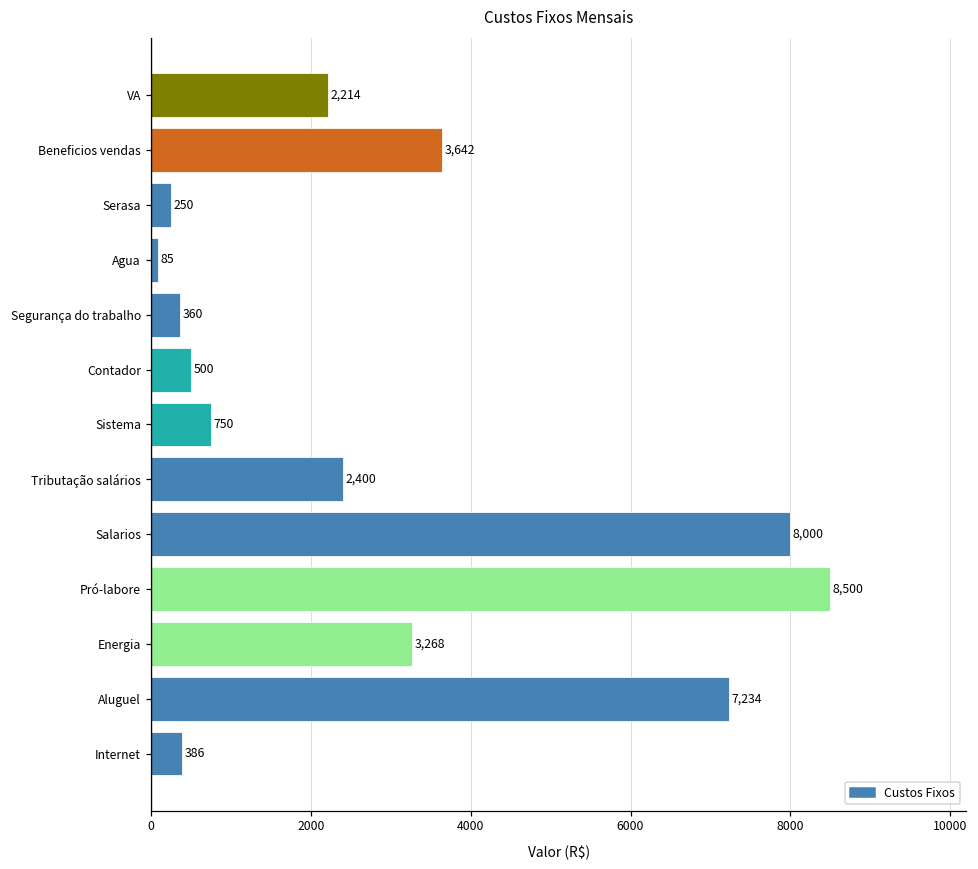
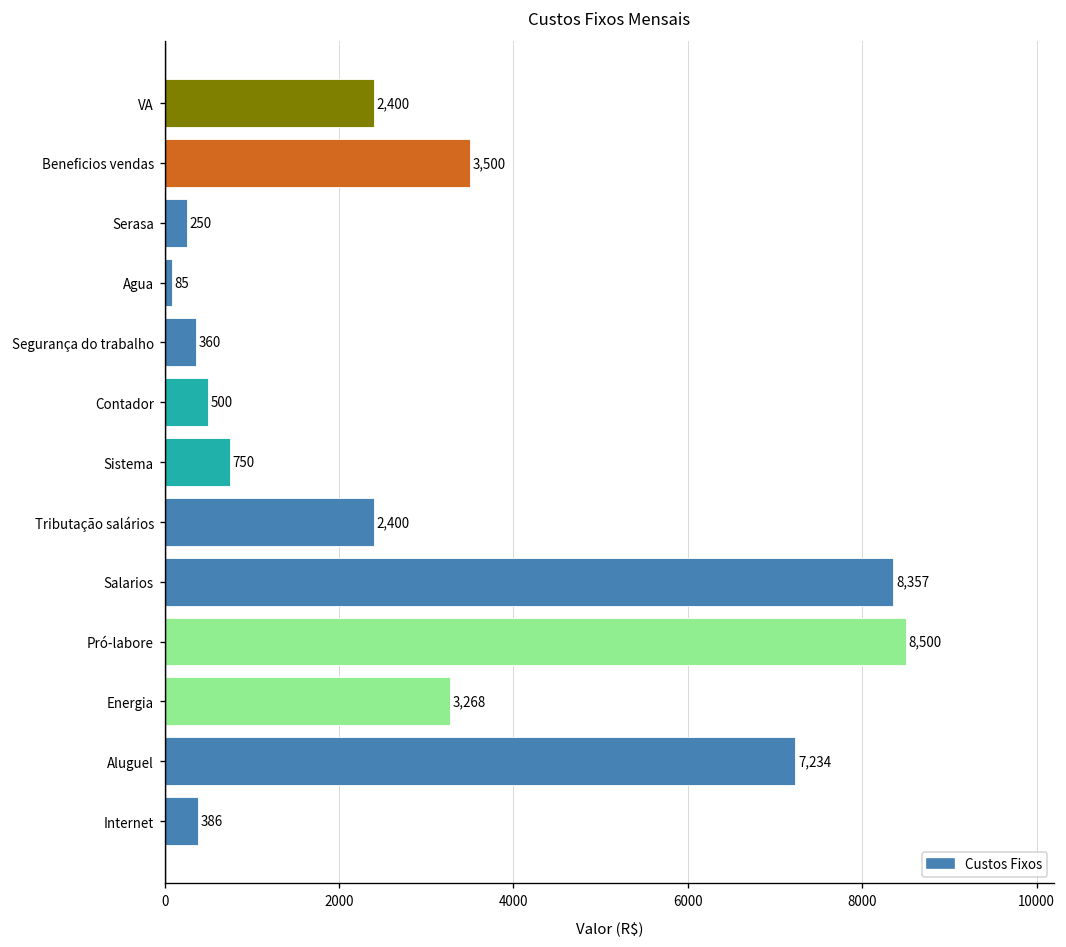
  {
-   "VA": "2,214",
-   "Beneficios vendas": "3,642",
+   "VA": "2,400",
+   "Beneficios vendas": "3,500",
    "Serasa": "250",
    "Agua": "85",
    "Segurança do trabalho": "360",
    "Contador": "500",
    "Sistema": "750",
    "Tributação salários": "2,400",
-   "Salarios": "8,000",
+   "Salarios": "8,357",
    "Pró-labore": "8,500",
    "Energia": "3,268",
    "Aluguel": "7,234",
    "Internet": "386"
  }
